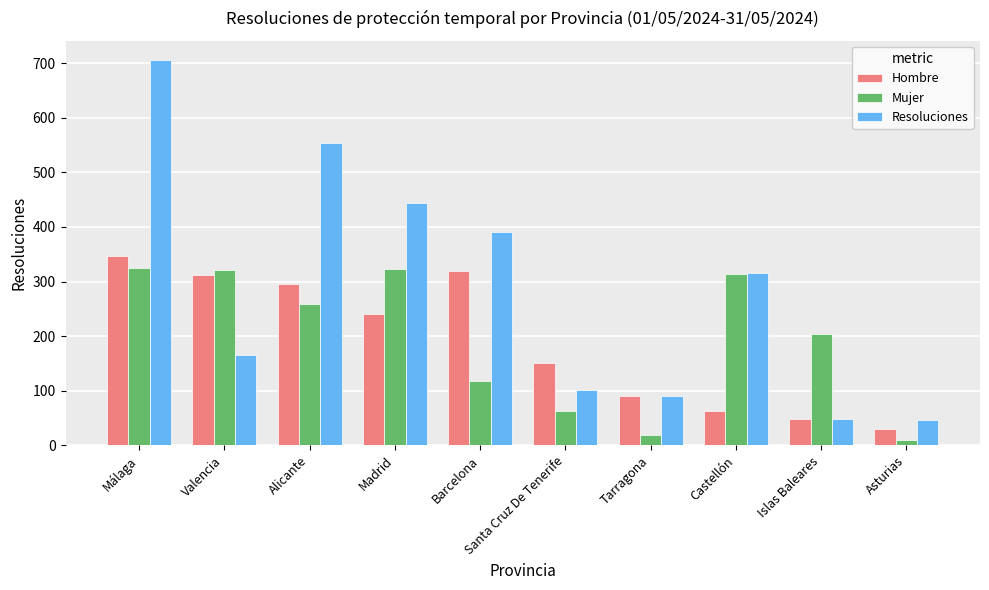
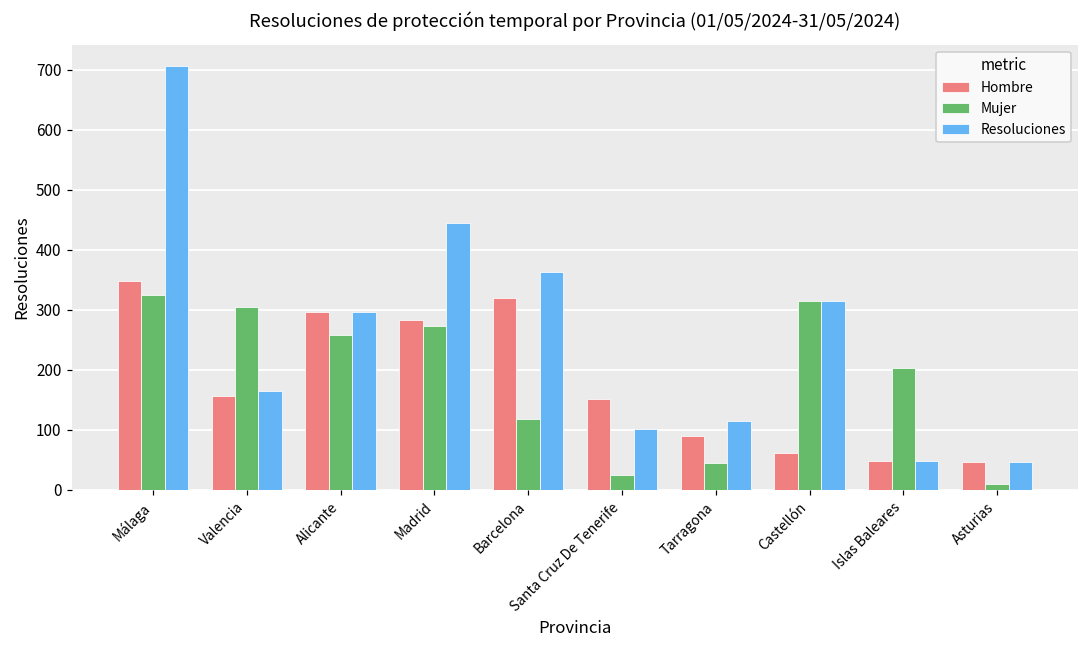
  {
    "Hombre": {
      "Málaga": 350,
-     "Valencia": 310,
+     "Valencia": 160,
      "Alicante": 300,
-     "Madrid": 240,
+     "Madrid": 280,
      "Barcelona": 320,
      "Santa Cruz De Tenerife": 150,
      "Tarragona": 90,
      "Castellón": 60,
      "Islas Baleares": 50,
-     "Asturias": 30
+     "Asturias": 50
    },
    "Mujer": {
      "Málaga": 320,
-     "Valencia": 320,
+     "Valencia": 300,
      "Alicante": 260,
-     "Madrid": 320,
+     "Madrid": 270,
      "Barcelona": 120,
-     "Santa Cruz De Tenerife": 60,
-     "Tarragona": 20,
+     "Santa Cruz De Tenerife": 20,
+     "Tarragona": 40,
      "Castellón": 310,
      "Islas Baleares": 200,
      "Asturias": 10
    },
    "Resoluciones": {
      "Málaga": 710,
      "Valencia": 170,
-     "Alicante": 550,
+     "Alicante": 300,
      "Madrid": 440,
-     "Barcelona": 390,
+     "Barcelona": 360,
      "Santa Cruz De Tenerife": 100,
-     "Tarragona": 90,
+     "Tarragona": 110,
      "Castellón": 320,
      "Islas Baleares": 50,
      "Asturias": 50
    }
  }
